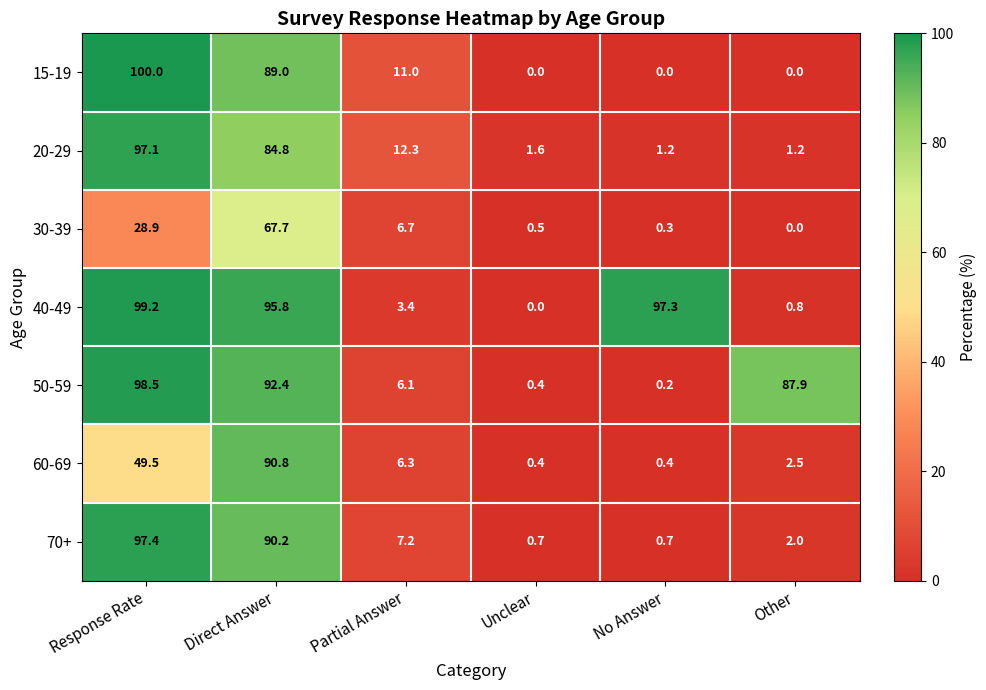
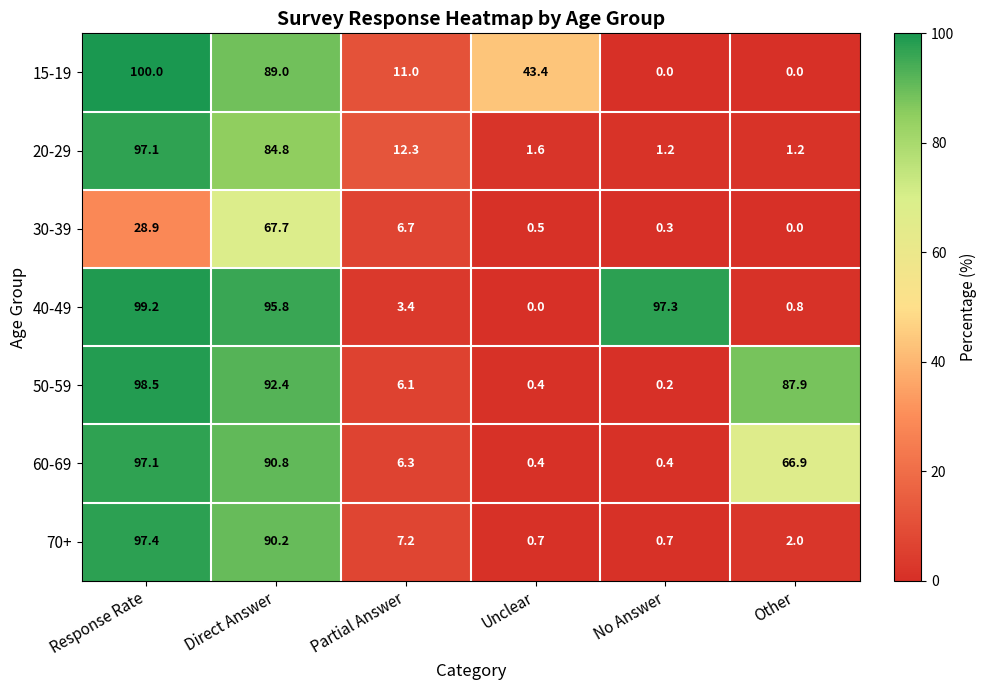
  {
    "15-19": {
      "Response Rate": 100.0,
      "Direct Answer": 89.0,
      "Partial Answer": 11.0,
-     "Unclear": 0.0,
+     "Unclear": 43.4,
      "No Answer": 0.0,
      "Other": 0.0
    },
    "20-29": {
      "Response Rate": 97.1,
      "Direct Answer": 84.8,
      "Partial Answer": 12.3,
      "Unclear": 1.6,
      "No Answer": 1.2,
      "Other": 1.2
    },
    "30-39": {
      "Response Rate": 28.9,
      "Direct Answer": 67.7,
      "Partial Answer": 6.7,
      "Unclear": 0.5,
      "No Answer": 0.3,
      "Other": 0.0
    },
    "40-49": {
      "Response Rate": 99.2,
      "Direct Answer": 95.8,
      "Partial Answer": 3.4,
      "Unclear": 0.0,
      "No Answer": 97.3,
      "Other": 0.8
    },
    "50-59": {
      "Response Rate": 98.5,
      "Direct Answer": 92.4,
      "Partial Answer": 6.1,
      "Unclear": 0.4,
      "No Answer": 0.2,
      "Other": 87.9
    },
    "60-69": {
-     "Response Rate": 49.5,
+     "Response Rate": 97.1,
      "Direct Answer": 90.8,
      "Partial Answer": 6.3,
      "Unclear": 0.4,
      "No Answer": 0.4,
-     "Other": 2.5
+     "Other": 66.9
    },
    "70+": {
      "Response Rate": 97.4,
      "Direct Answer": 90.2,
      "Partial Answer": 7.2,
      "Unclear": 0.7,
      "No Answer": 0.7,
      "Other": 2.0
    }
  }
